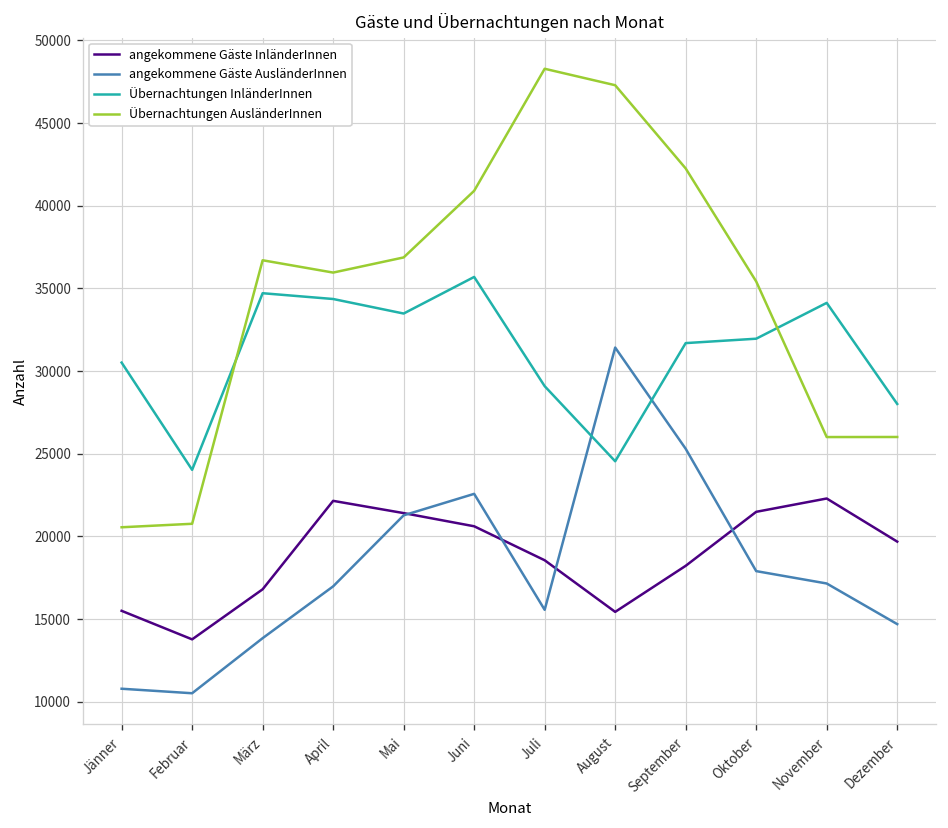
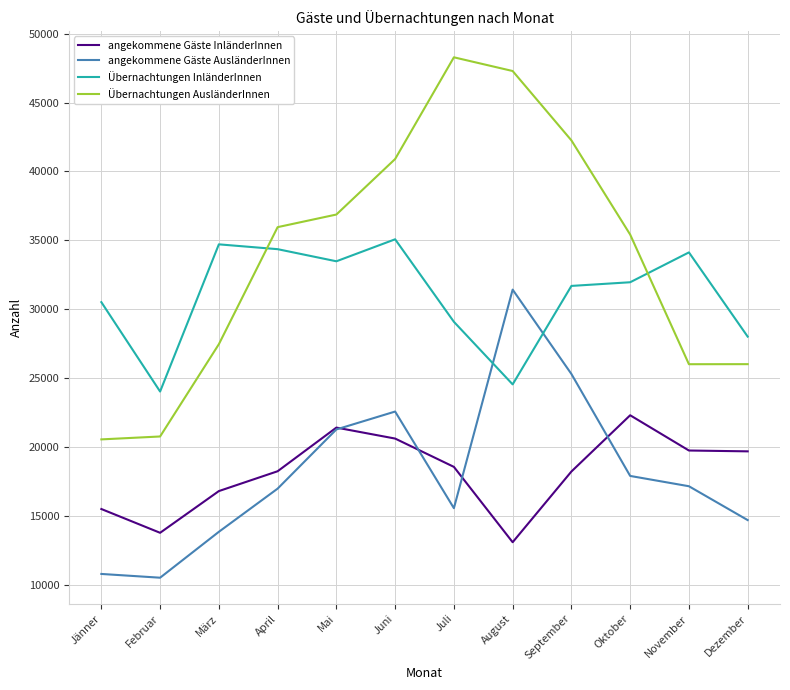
  {
    "angekommene Gäste InländerInnen": {
      "Jänner": 15500,
      "Februar": 13800,
      "März": 16800,
-     "April": 22200,
+     "April": 18200,
      "Juni": 20600,
      "Juli": 18600,
-     "August": 15400,
+     "August": 13100,
      "September": 18200,
-     "Oktober": 21500,
-     "November": 22300,
+     "Oktober": 22300,
+     "November": 19700,
      "Dezember": 19700
    },
    "angekommene Gäste AusländerInnen": {
      "Jänner": 10800,
      "Februar": 10500,
      "März": 13800,
      "April": 17000,
      "Juni": 22600,
      "Juli": 15600,
      "August": 31400,
      "September": 25300,
      "Oktober": 17900,
      "November": 17200,
      "Dezember": 14700
    },
    "Übernachtungen InländerInnen": {
      "Jänner": 30500,
      "Februar": 24000,
      "März": 34700,
      "April": 34400,
      "Mai": 33500,
-     "Juni": 35700,
+     "Juni": 35100,
      "Juli": 29100,
      "August": 24500,
      "September": 31700,
      "Oktober": 32000,
      "November": 34100,
      "Dezember": 28000
    },
    "Übernachtungen AusländerInnen": {
      "Jänner": 20600,
      "Februar": 20800,
-     "März": 36700,
+     "März": 27500,
      "April": 36000,
      "Mai": 36900,
      "Juni": 40900,
      "Juli": 48300,
      "August": 47300,
      "September": 42300,
      "Oktober": 35400,
      "November": 26000,
      "Dezember": 26000
    }
  }
